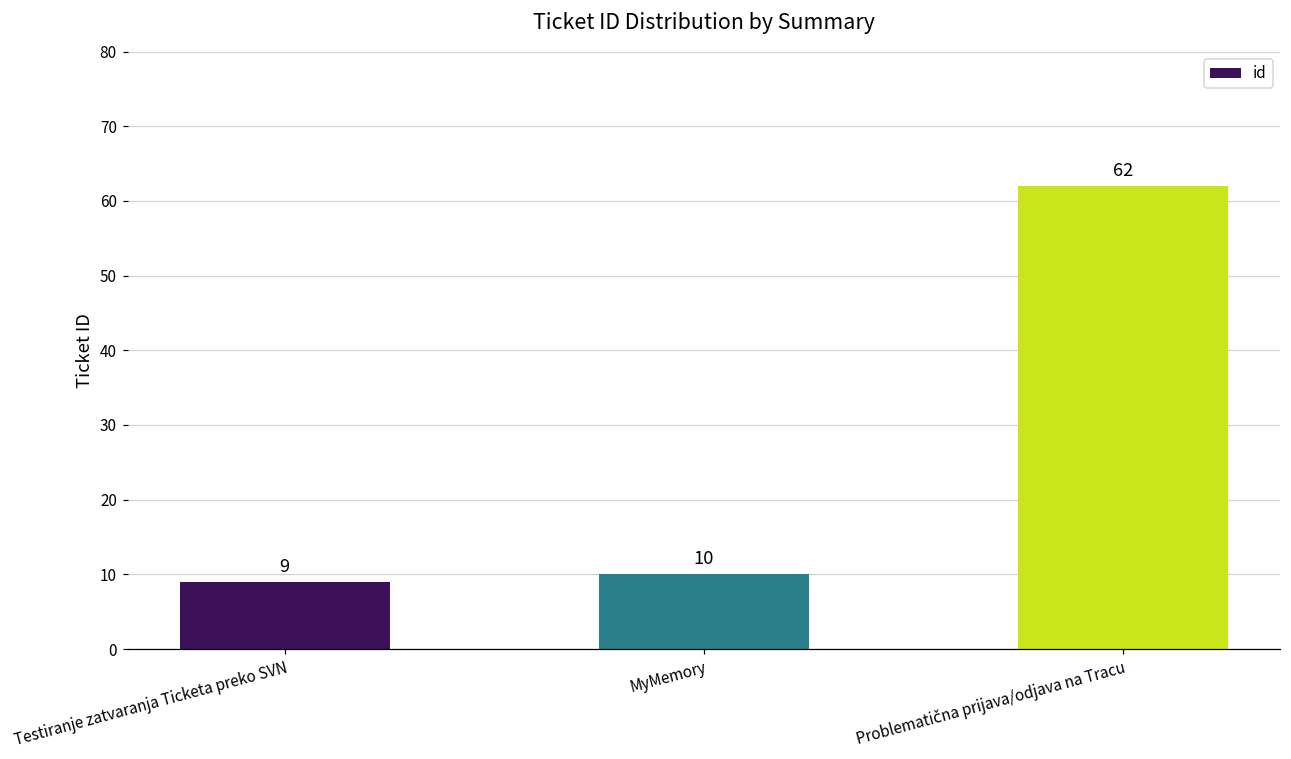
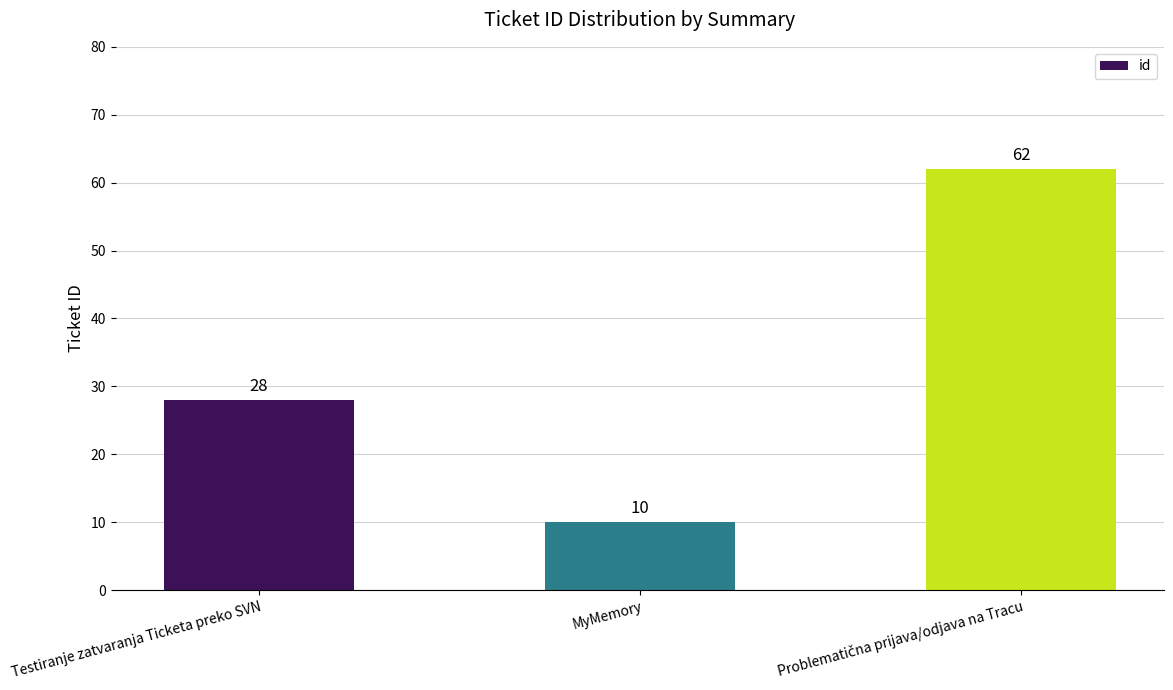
  {
-   "Testiranje zatvaranja Ticketa preko SVN": 9,
+   "Testiranje zatvaranja Ticketa preko SVN": 28,
    "MyMemory": 10,
    "Problematična prijava/odjava na Tracu": 62
  }
